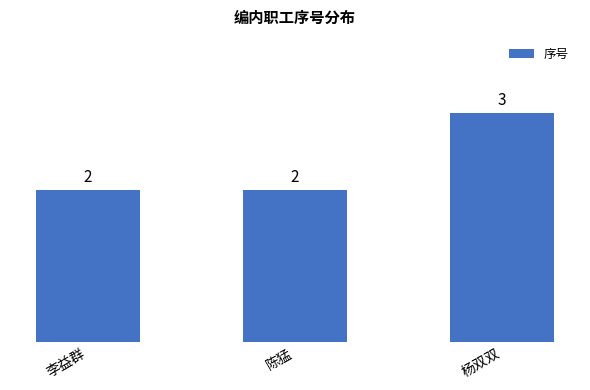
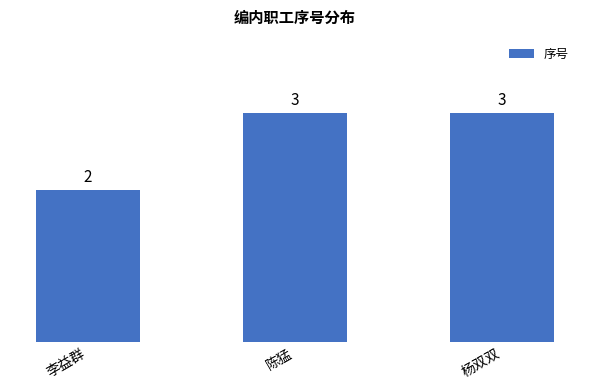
  {
    "李益群": 2,
-   "陈猛": 2,
+   "陈猛": 3,
    "杨双双": 3
  }
